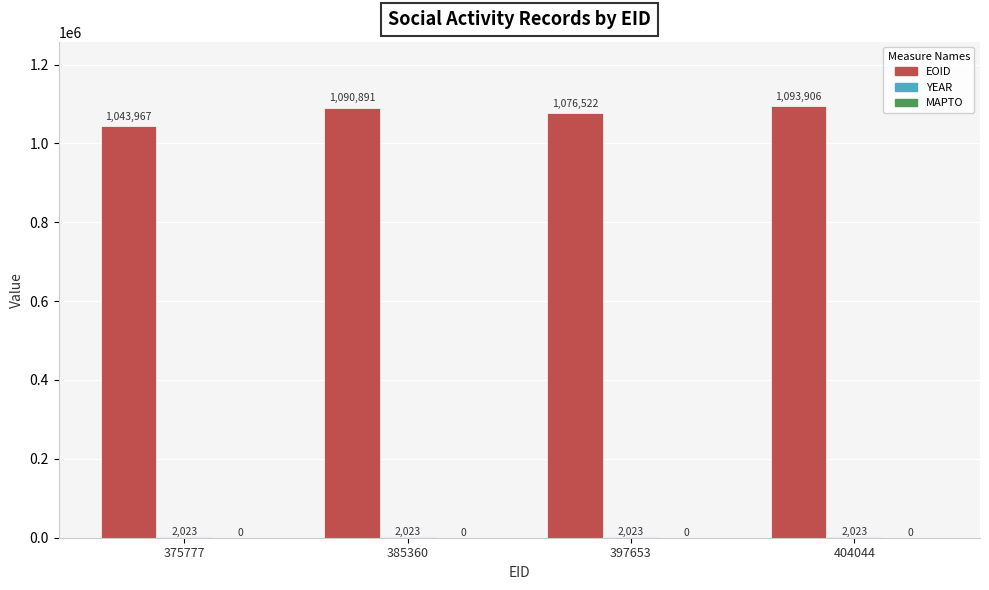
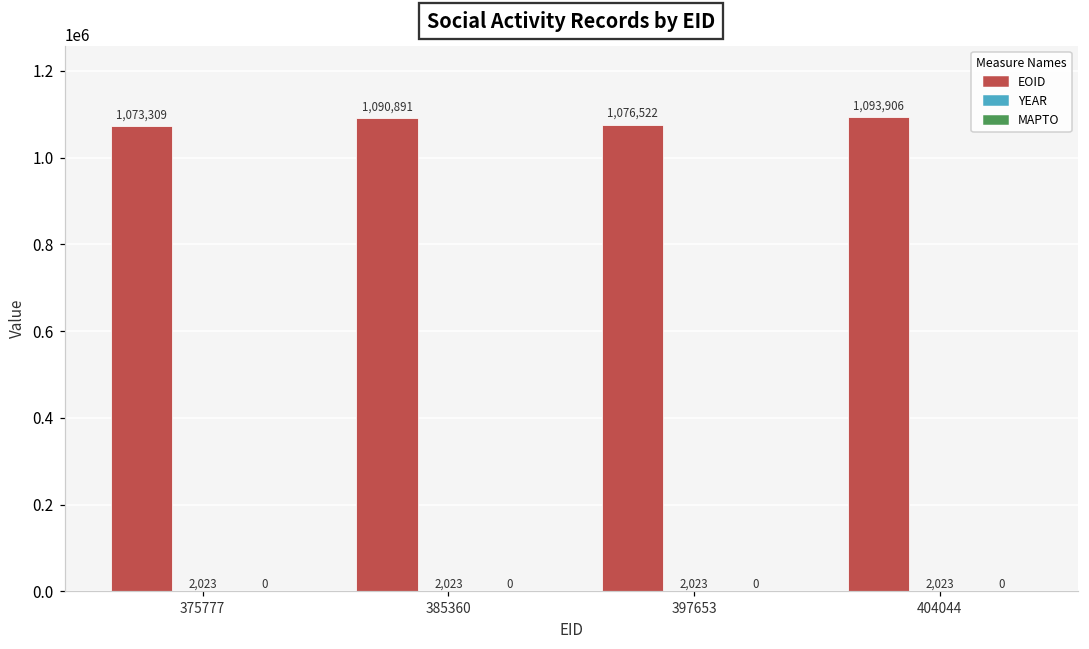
  {
    "EOID": {
-     "375777": "1,043,967",
+     "375777": "1,073,309",
      "385360": "1,090,891",
      "397653": "1,076,522",
      "404044": "1,093,906"
    },
    "YEAR": {
      "375777": "2,023",
      "385360": "2,023",
      "397653": "2,023",
      "404044": "2,023"
    },
    "MAPTO": {
      "375777": "0",
      "385360": "0",
      "397653": "0",
      "404044": "0"
    }
  }
